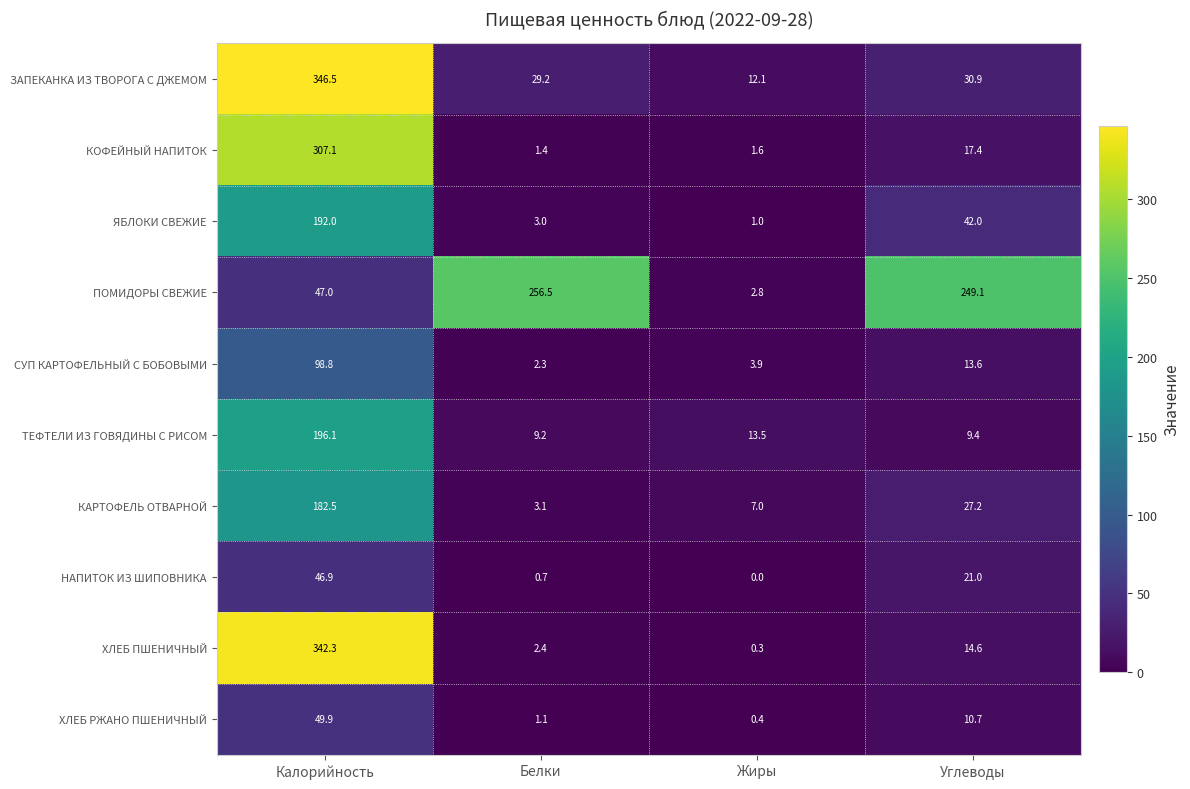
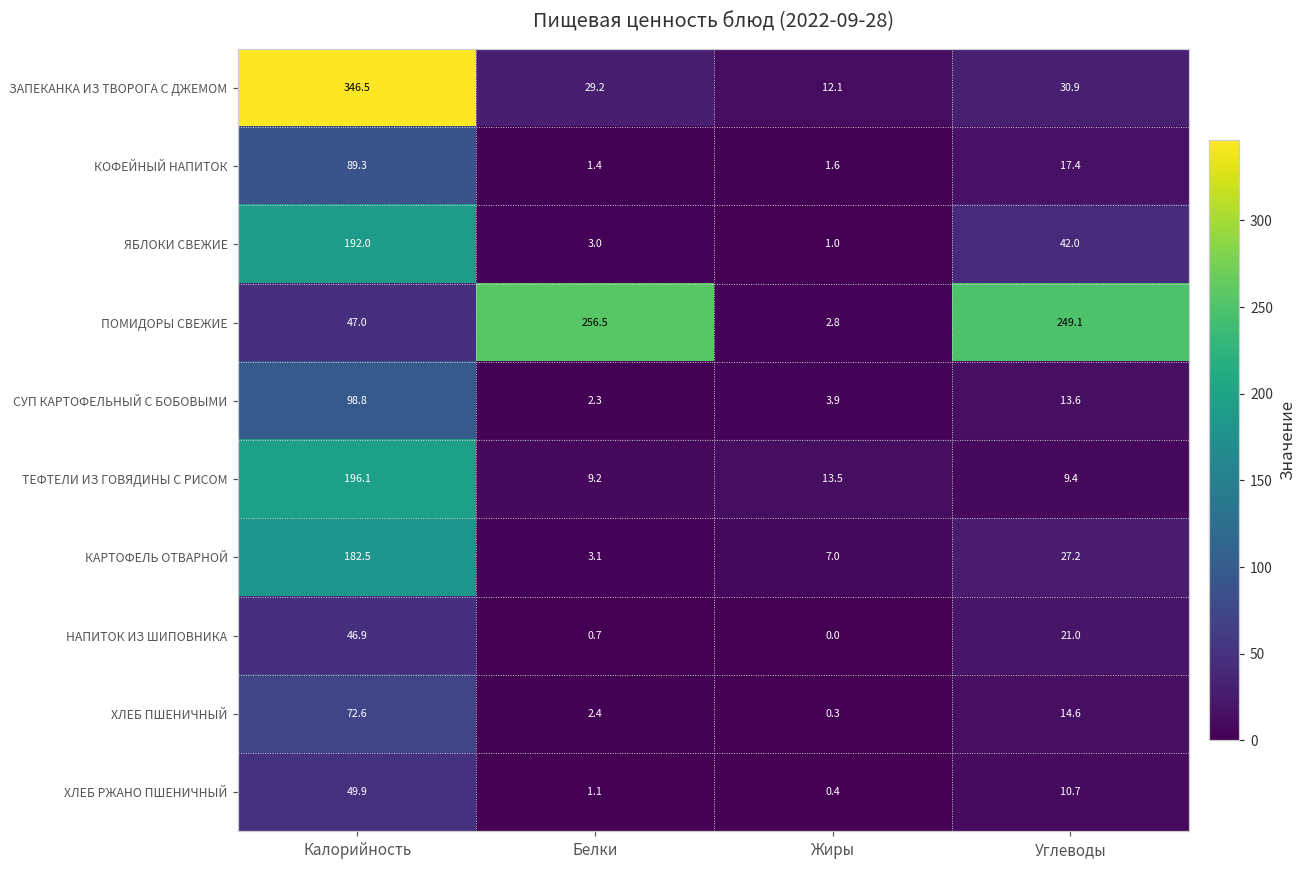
  {
    "ЗАПЕКАНКА ИЗ ТВОРОГА С ДЖЕМОМ": {
      "Калорийность": 346.5,
      "Белки": 29.2,
      "Жиры": 12.1,
      "Углеводы": 30.9
    },
    "КОФЕЙНЫЙ НАПИТОК": {
-     "Калорийность": 307.1,
+     "Калорийность": 89.3,
      "Белки": 1.4,
      "Жиры": 1.6,
      "Углеводы": 17.4
    },
    "ЯБЛОКИ СВЕЖИЕ": {
      "Калорийность": 192.0,
      "Белки": 3.0,
      "Жиры": 1.0,
      "Углеводы": 42.0
    },
    "ПОМИДОРЫ СВЕЖИЕ": {
      "Калорийность": 47.0,
      "Белки": 256.5,
      "Жиры": 2.8,
      "Углеводы": 249.1
    },
    "СУП КАРТОФЕЛЬНЫЙ С БОБОВЫМИ": {
      "Калорийность": 98.8,
      "Белки": 2.3,
      "Жиры": 3.9,
      "Углеводы": 13.6
    },
    "ТЕФТЕЛИ ИЗ ГОВЯДИНЫ С РИСОМ": {
      "Калорийность": 196.1,
      "Белки": 9.2,
      "Жиры": 13.5,
      "Углеводы": 9.4
    },
    "КАРТОФЕЛЬ ОТВАРНОЙ": {
      "Калорийность": 182.5,
      "Белки": 3.1,
      "Жиры": 7.0,
      "Углеводы": 27.2
    },
    "НАПИТОК ИЗ ШИПОВНИКА": {
      "Калорийность": 46.9,
      "Белки": 0.7,
      "Жиры": 0.0,
      "Углеводы": 21.0
    },
    "ХЛЕБ ПШЕНИЧНЫЙ": {
-     "Калорийность": 342.3,
+     "Калорийность": 72.6,
      "Белки": 2.4,
      "Жиры": 0.3,
      "Углеводы": 14.6
    },
    "ХЛЕБ РЖАНО ПШЕНИЧНЫЙ": {
      "Калорийность": 49.9,
      "Белки": 1.1,
      "Жиры": 0.4,
      "Углеводы": 10.7
    }
  }
